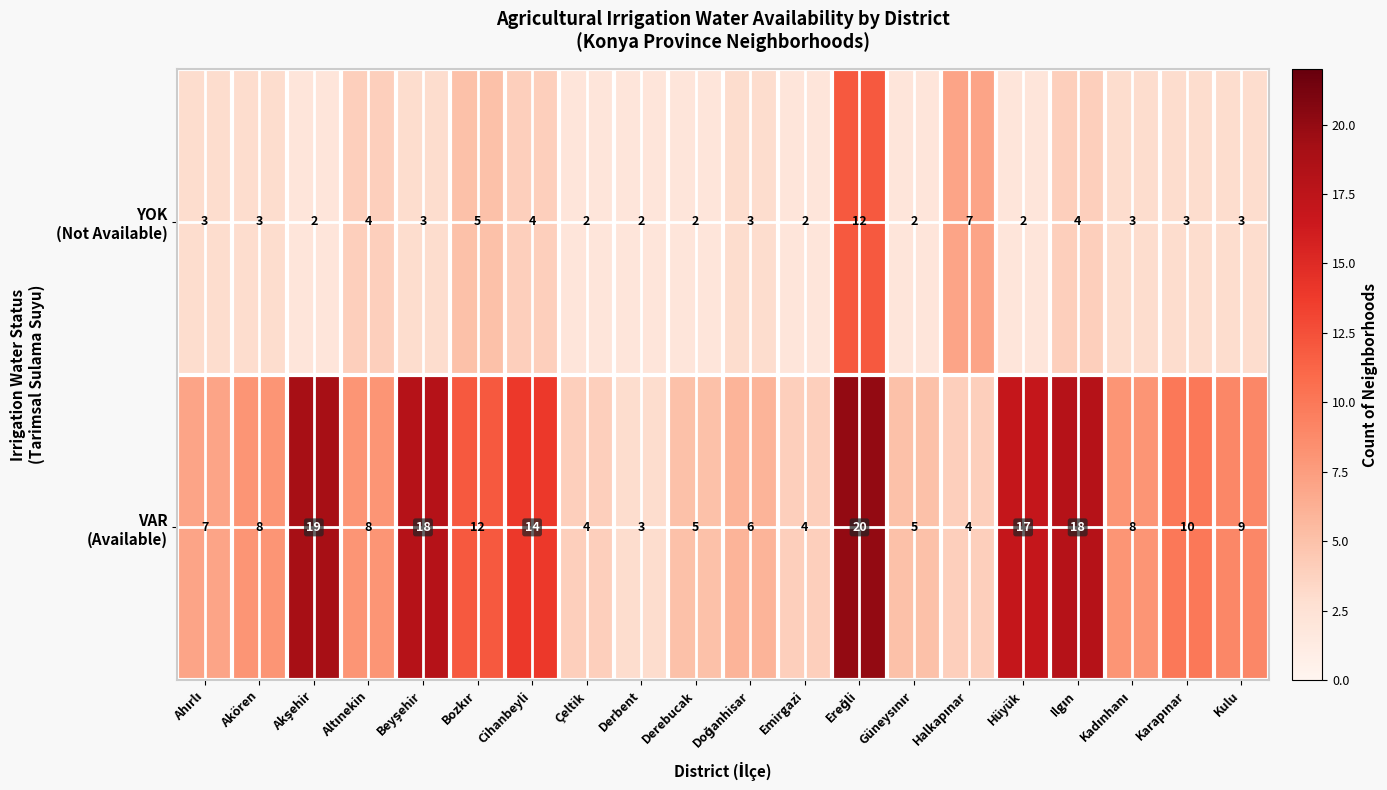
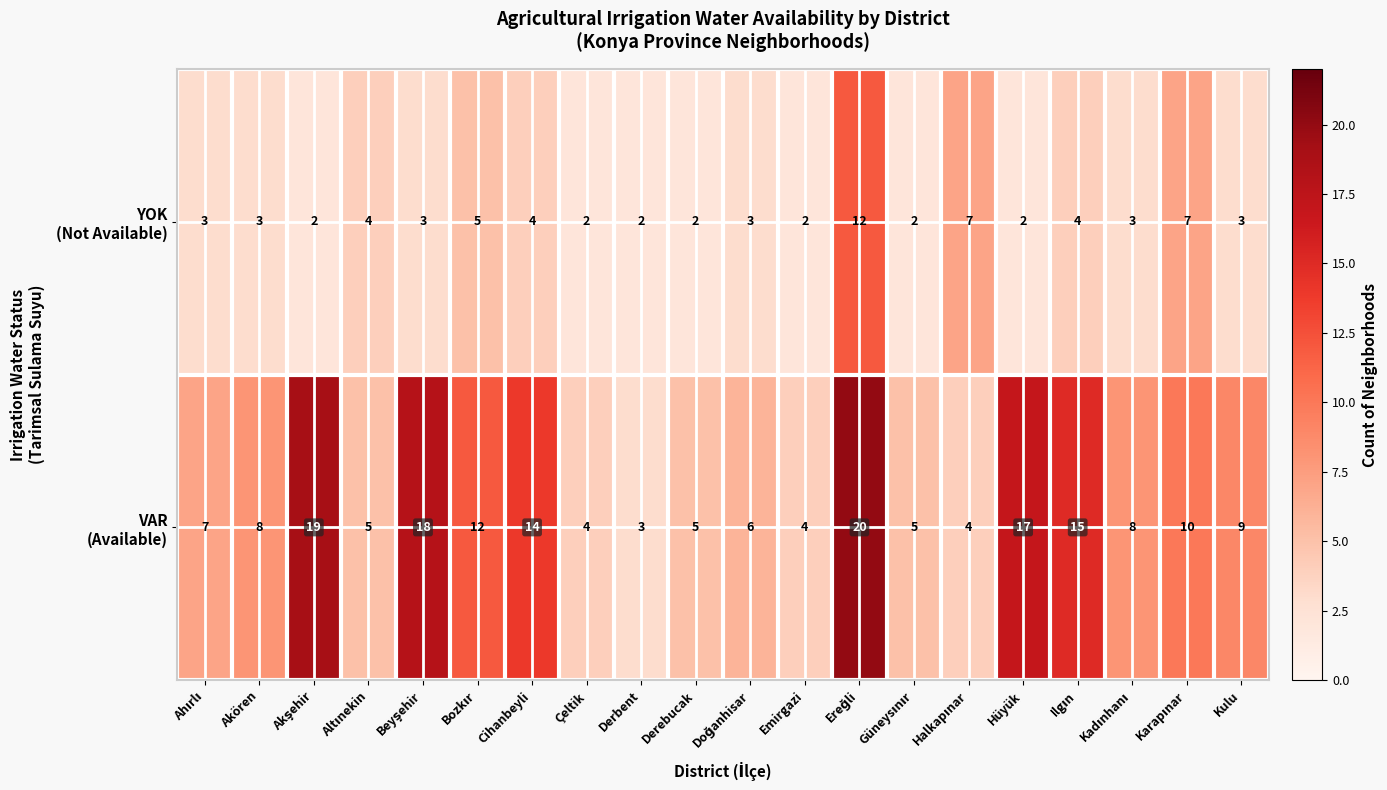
  {
    "YOK (Not Available)": {
-     "Karapınar": 3
+     "Karapınar": 7
    },
    "VAR (Available)": {
-     "Altınekin": 8,
-     "Ilgın": 18
+     "Altınekin": 5,
+     "Ilgın": 15
    }
  }
